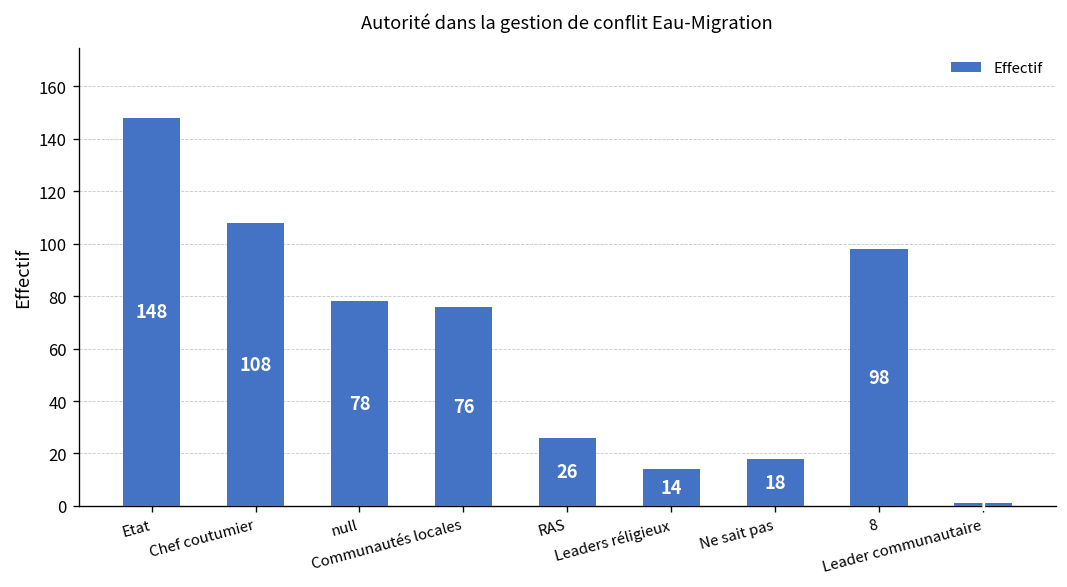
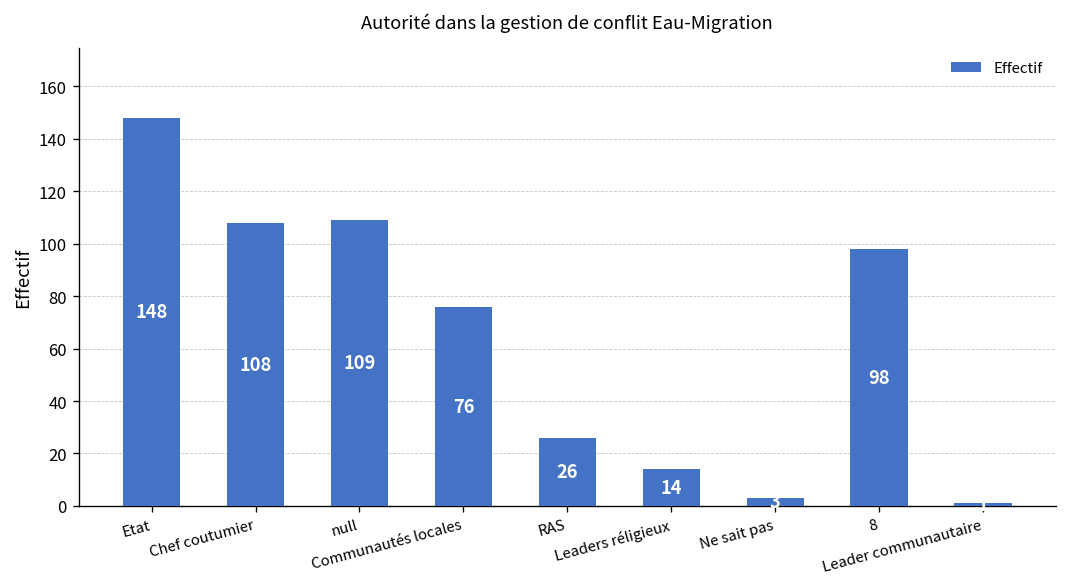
  {
    "Etat": 148,
    "Chef coutumier": 108,
-   "null": 78,
+   "null": 109,
    "Communautés locales": 76,
    "RAS": 26,
    "Leaders réligieux": 14,
-   "Ne sait pas": 18,
+   "Ne sait pas": 3,
    "8": 98
  }
